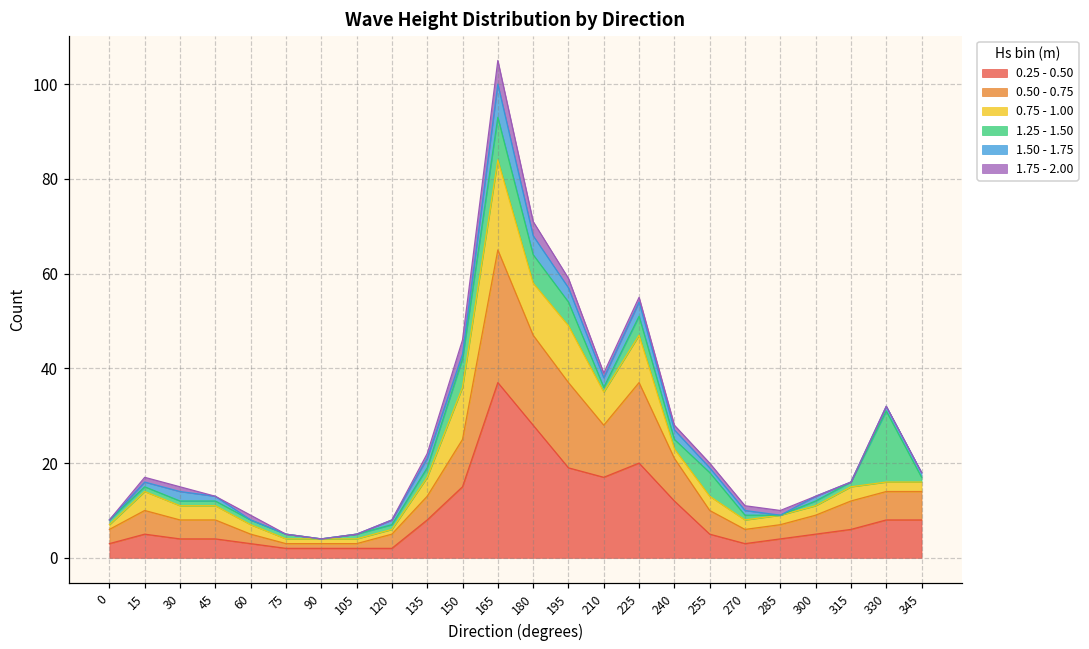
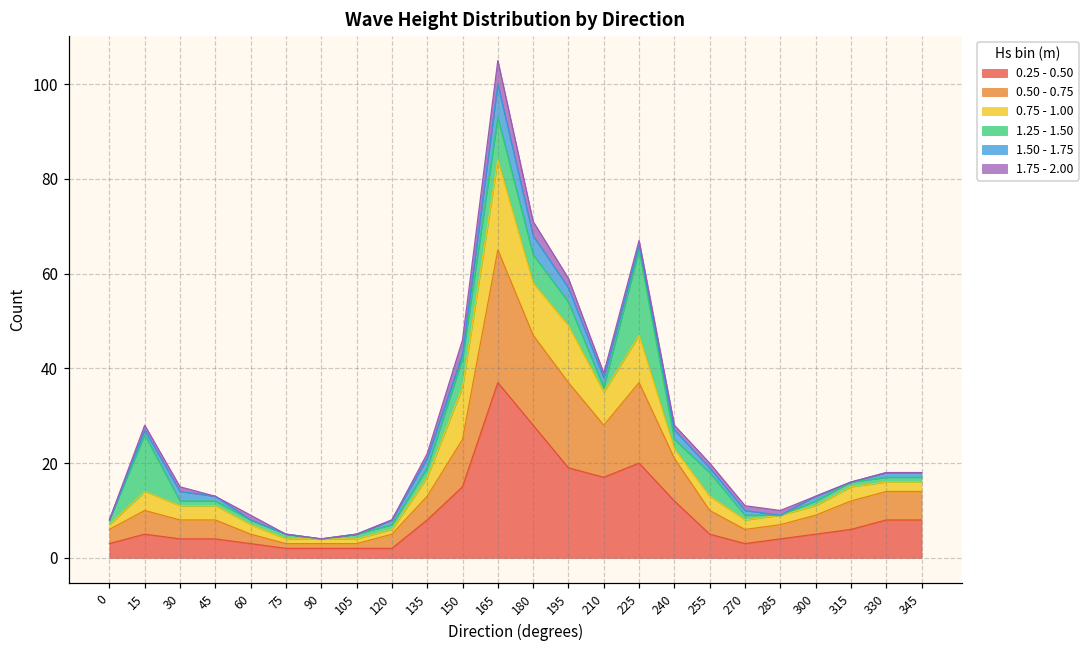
  {
    "0.75 - 1.00": {
      "0": 1,
      "15": 4,
      "30": 3,
      "45": 3,
      "60": 2,
      "75": 1,
      "105": 1,
      "120": 1,
      "135": 4,
      "150": 11,
      "165": 19,
      "180": 11,
      "195": 12,
      "210": 7,
      "225": 10,
      "240": 2,
      "255": 3,
      "270": 2,
      "300": 2,
      "315": 3,
      "330": 2,
      "345": 2
    },
    "1.25 - 1.50": {
-     "15": 1,
+     "15": 12,
      "30": 1,
      "45": 1,
      "120": 1,
      "135": 2,
      "150": 6,
      "165": 9,
      "180": 6,
      "195": 5,
      "210": 1,
-     "225": 4,
+     "225": 18,
      "240": 2,
      "255": 5,
      "270": 1,
      "300": 1,
-     "330": 15,
+     "330": 1,
      "345": 1
    },
    "1.50 - 1.75": {
      "15": 1,
      "30": 2,
      "135": 2,
      "150": 1,
      "165": 7,
      "180": 4,
      "195": 3,
      "210": 2,
-     "225": 3,
+     "225": 1,
      "240": 2,
      "255": 1,
      "270": 1
    },
    "1.75 - 2.00": {
      "15": 1,
      "30": 1,
      "60": 1,
      "135": 1,
      "150": 3,
      "165": 5,
      "180": 3,
      "195": 2,
      "210": 1,
      "225": 1,
      "240": 1,
      "255": 1,
      "270": 1,
      "285": 1
    }
  }
